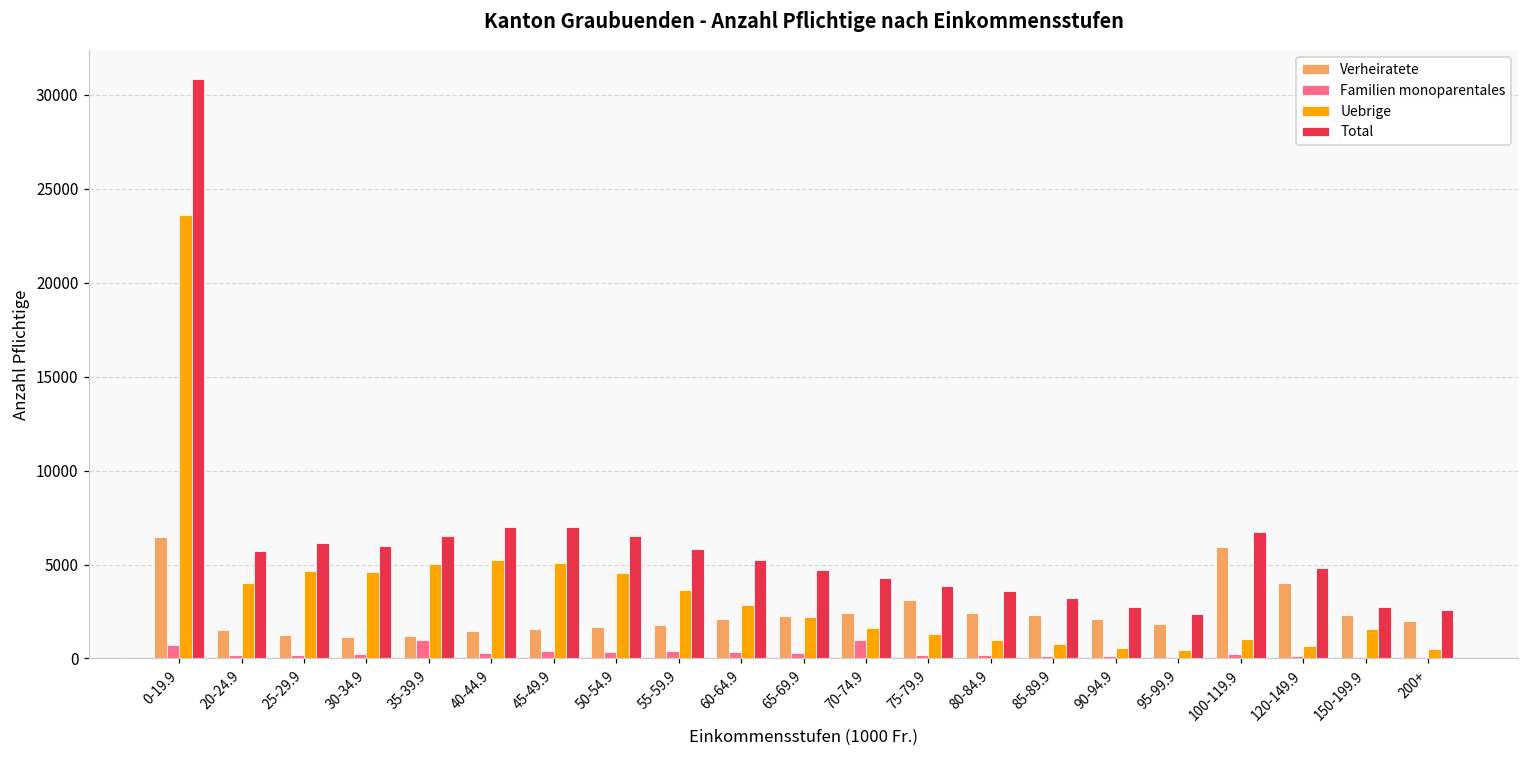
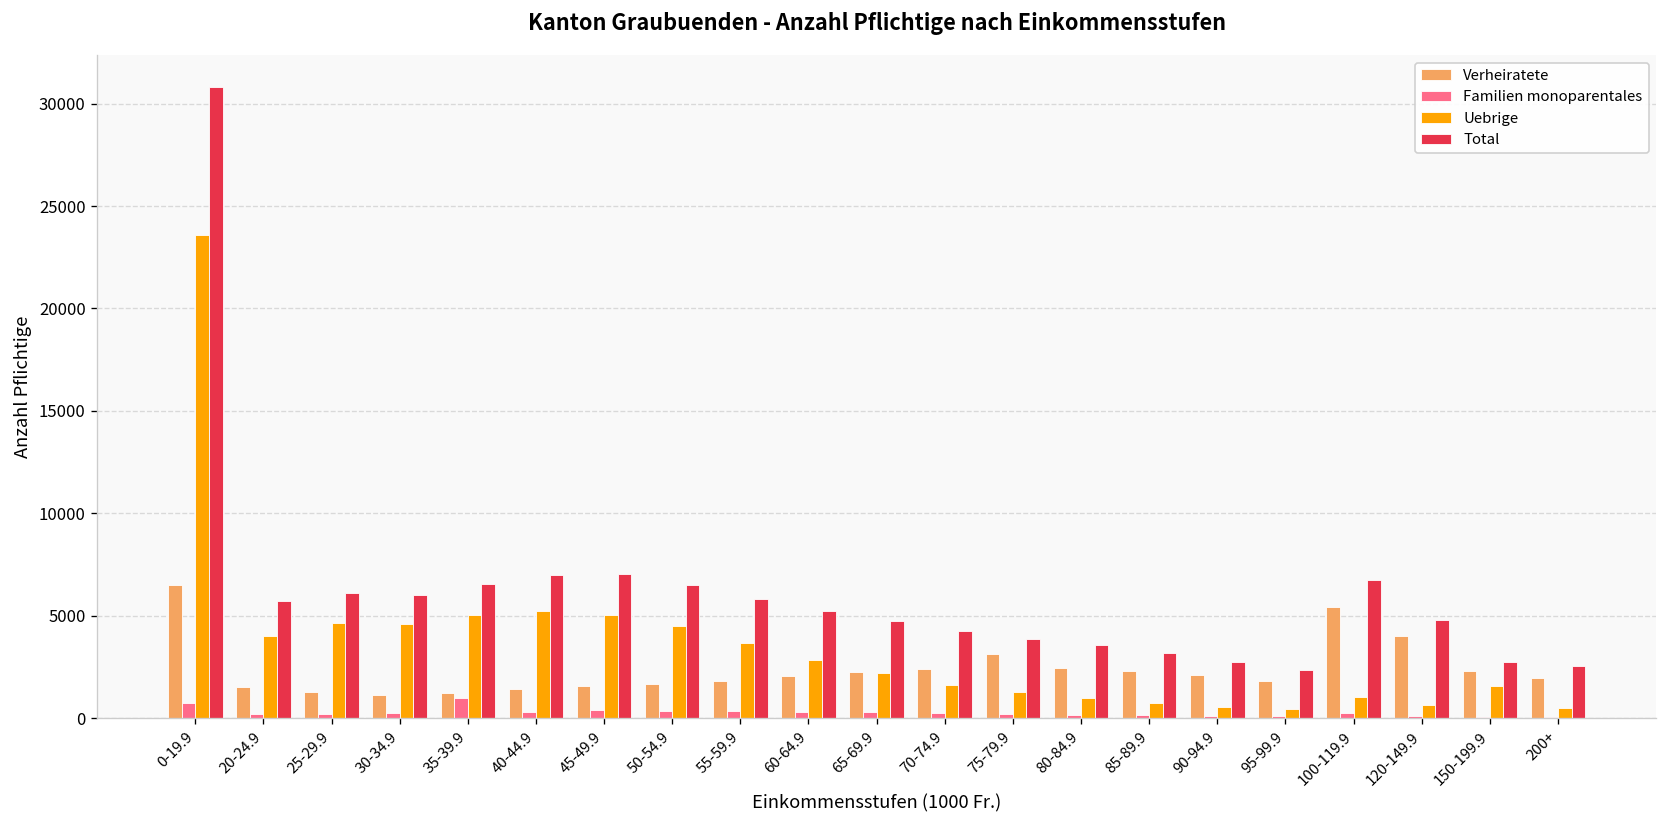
  {
    "Verheiratete": {
      "0-19.9": 6500,
      "20-24.9": 1500,
      "25-29.9": 1300,
      "30-34.9": 1100,
      "35-39.9": 1200,
      "40-44.9": 1400,
      "45-49.9": 1600,
      "50-54.9": 1700,
      "55-59.9": 1800,
      "60-64.9": 2100,
      "65-69.9": 2200,
      "70-74.9": 2400,
      "75-79.9": 3100,
      "80-84.9": 2400,
      "85-89.9": 2300,
      "90-94.9": 2100,
      "95-99.9": 1800,
-     "100-119.9": 6000,
+     "100-119.9": 5400,
      "120-149.9": 4000,
      "150-199.9": 2300,
      "200+": 2000
    },
    "Familien monoparentales": {
      "0-19.9": 700,
      "20-24.9": 200,
      "25-29.9": 200,
      "30-34.9": 300,
      "35-39.9": 1000,
      "40-44.9": 300,
      "45-49.9": 400,
      "50-54.9": 300,
      "55-59.9": 400,
      "60-64.9": 300,
      "65-69.9": 300,
-     "70-74.9": 1000,
+     "70-74.9": 300,
      "75-79.9": 200,
      "80-84.9": 200,
      "85-89.9": 200,
      "100-119.9": 300
    },
    "Uebrige": {
      "0-19.9": 23600,
      "20-24.9": 4000,
      "25-29.9": 4700,
      "30-34.9": 4600,
      "35-39.9": 5100,
      "40-44.9": 5200,
      "45-49.9": 5100,
      "50-54.9": 4500,
      "55-59.9": 3700,
      "60-64.9": 2900,
      "65-69.9": 2200,
      "70-74.9": 1600,
      "75-79.9": 1300,
      "80-84.9": 1000,
      "85-89.9": 700,
      "90-94.9": 500,
      "95-99.9": 400,
      "100-119.9": 1100,
      "120-149.9": 700,
      "150-199.9": 1600,
      "200+": 500
    },
    "Total": {
      "0-19.9": 30800,
      "20-24.9": 5700,
      "25-29.9": 6100,
      "30-34.9": 6000,
      "35-39.9": 6500,
      "40-44.9": 7000,
      "45-49.9": 7000,
      "50-54.9": 6500,
      "55-59.9": 5800,
      "60-64.9": 5300,
      "65-69.9": 4700,
      "70-74.9": 4300,
      "75-79.9": 3900,
      "80-84.9": 3600,
      "85-89.9": 3200,
      "90-94.9": 2700,
      "95-99.9": 2400,
      "100-119.9": 6800,
      "120-149.9": 4800,
      "150-199.9": 2700,
      "200+": 2600
    }
  }
